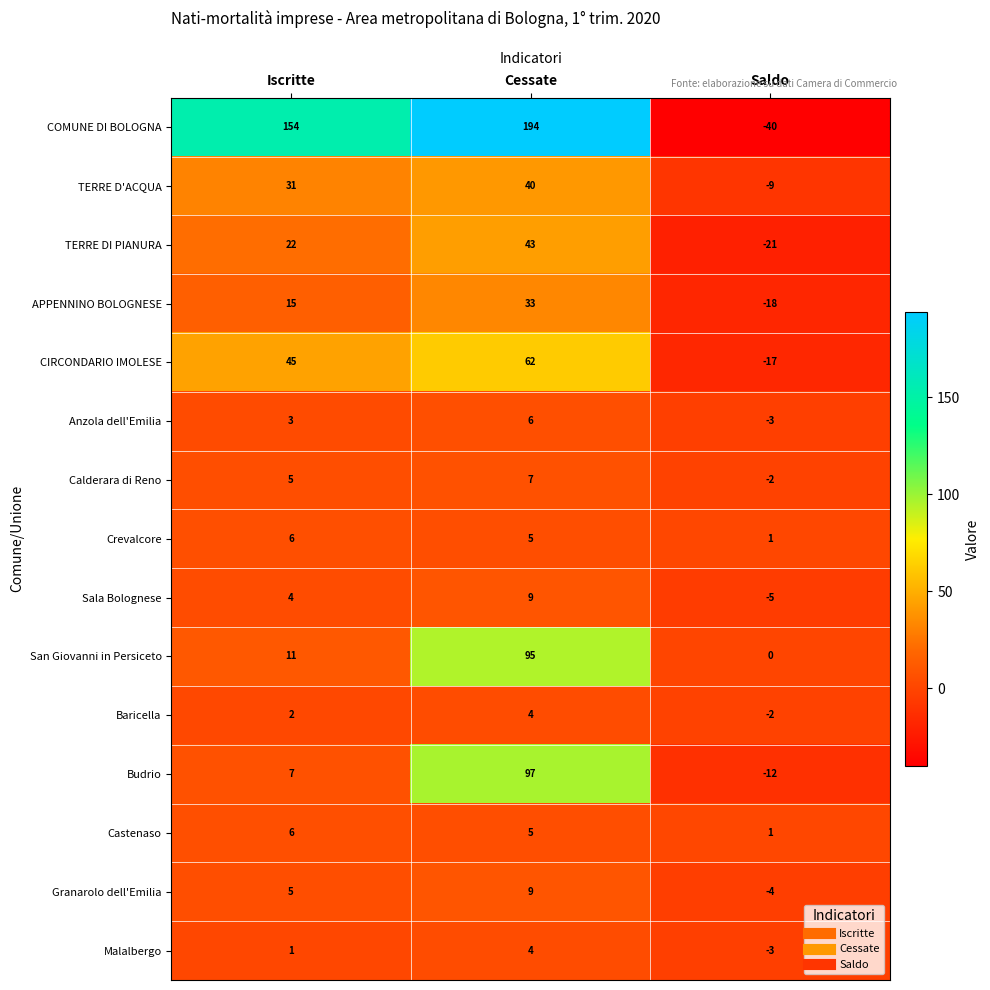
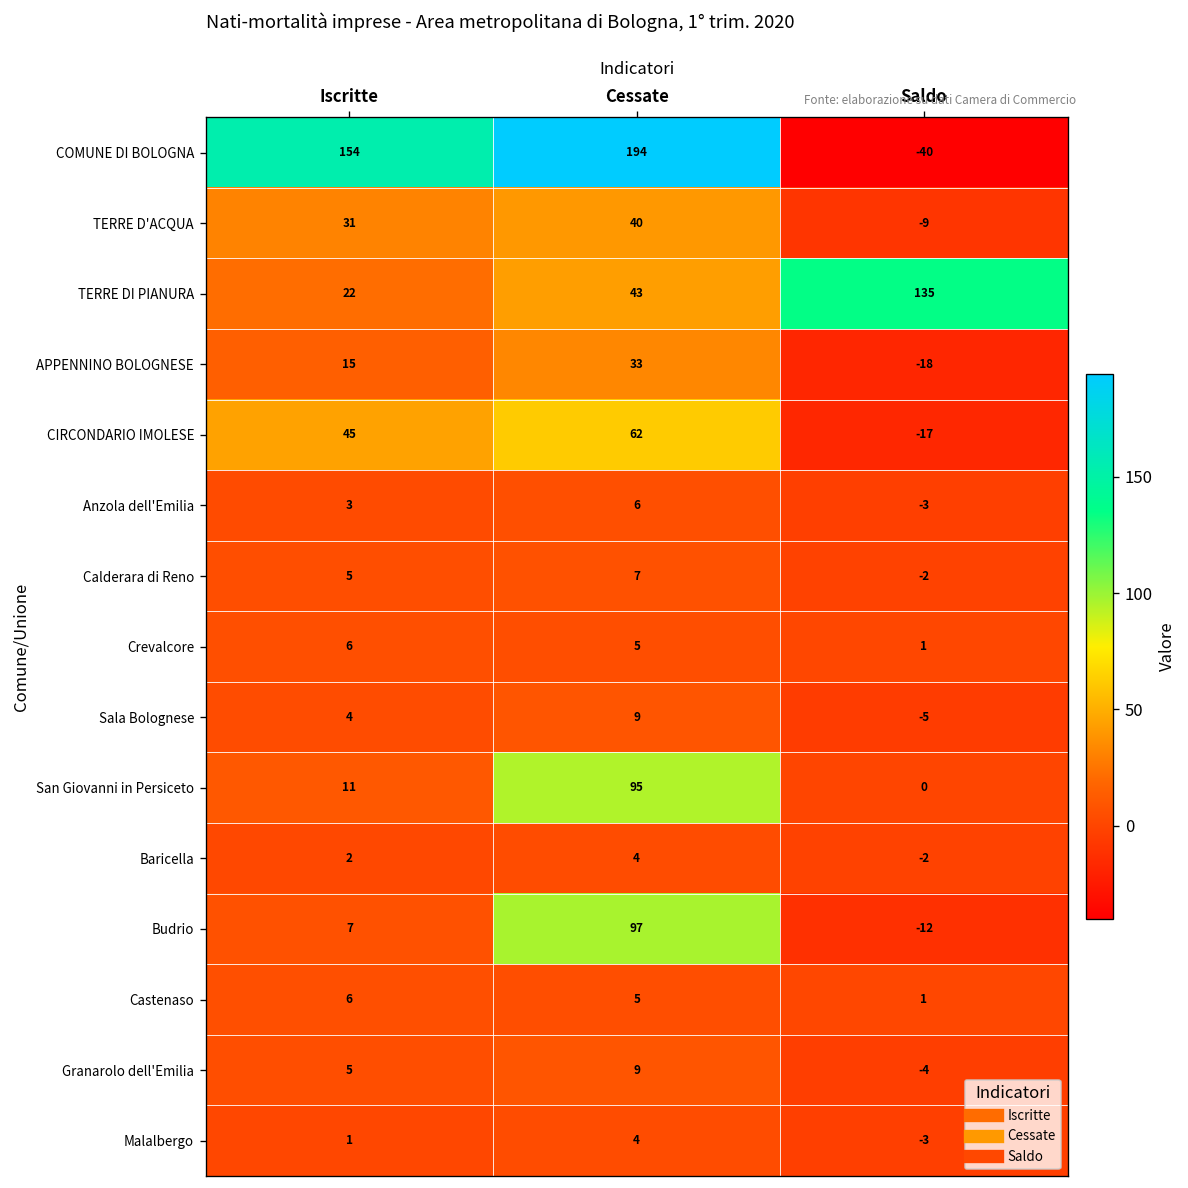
  {
    "COMUNE DI BOLOGNA": {
      "Iscritte": 154,
      "Cessate": 194,
      "Saldo": -40
    },
    "TERRE D'ACQUA": {
      "Iscritte": 31,
      "Cessate": 40,
      "Saldo": -9
    },
    "TERRE DI PIANURA": {
      "Iscritte": 22,
      "Cessate": 43,
-     "Saldo": -21
+     "Saldo": 135
    },
    "APPENNINO BOLOGNESE": {
      "Iscritte": 15,
      "Cessate": 33,
      "Saldo": -18
    },
    "CIRCONDARIO IMOLESE": {
      "Iscritte": 45,
      "Cessate": 62,
      "Saldo": -17
    },
    "Anzola dell'Emilia": {
      "Iscritte": 3,
      "Cessate": 6,
      "Saldo": -3
    },
    "Calderara di Reno": {
      "Iscritte": 5,
      "Cessate": 7,
      "Saldo": -2
    },
    "Crevalcore": {
      "Iscritte": 6,
      "Cessate": 5,
      "Saldo": 1
    },
    "Sala Bolognese": {
      "Iscritte": 4,
      "Cessate": 9,
      "Saldo": -5
    },
    "San Giovanni in Persiceto": {
      "Iscritte": 11,
      "Cessate": 95,
      "Saldo": 0
    },
    "Baricella": {
      "Iscritte": 2,
      "Cessate": 4,
      "Saldo": -2
    },
    "Budrio": {
      "Iscritte": 7,
      "Cessate": 97,
      "Saldo": -12
    },
    "Castenaso": {
      "Iscritte": 6,
      "Cessate": 5,
      "Saldo": 1
    },
    "Granarolo dell'Emilia": {
      "Iscritte": 5,
      "Cessate": 9,
      "Saldo": -4
    },
    "Malalbergo": {
      "Iscritte": 1,
      "Cessate": 4,
      "Saldo": -3
    }
  }
